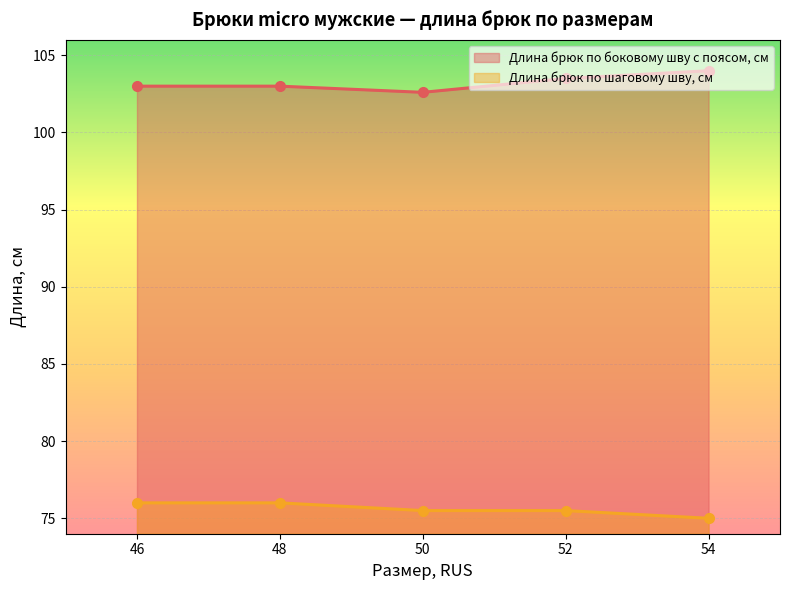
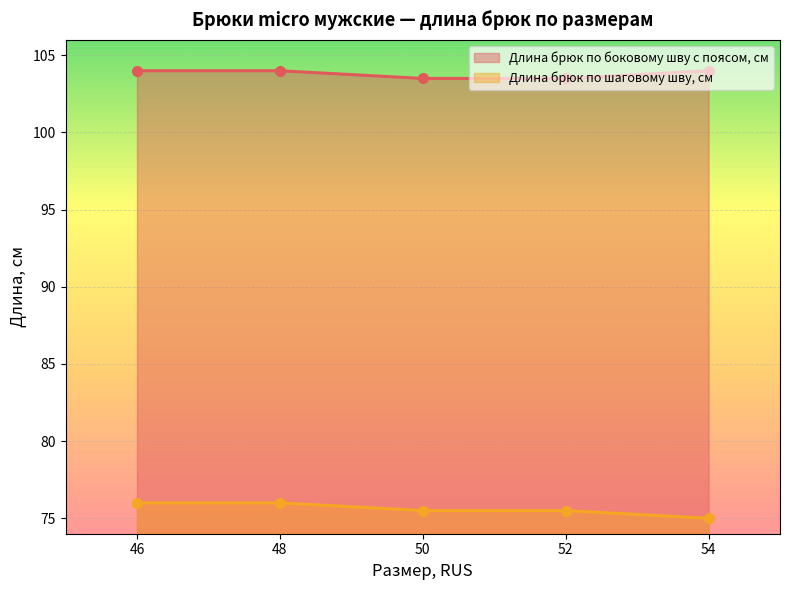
  {
    "Длина брюк по боковому шву с поясом, см": {
-     "46": 103,
-     "48": 103,
-     "50": 102.6
+     "46": 104,
+     "48": 104,
+     "50": 103.5
    },
    "Длина брюк по шаговому шву, см": {
      "46": 76.0,
      "48": 76.0,
      "50": 75.5,
      "52": 75.5,
      "54": 75.0
    }
  }
